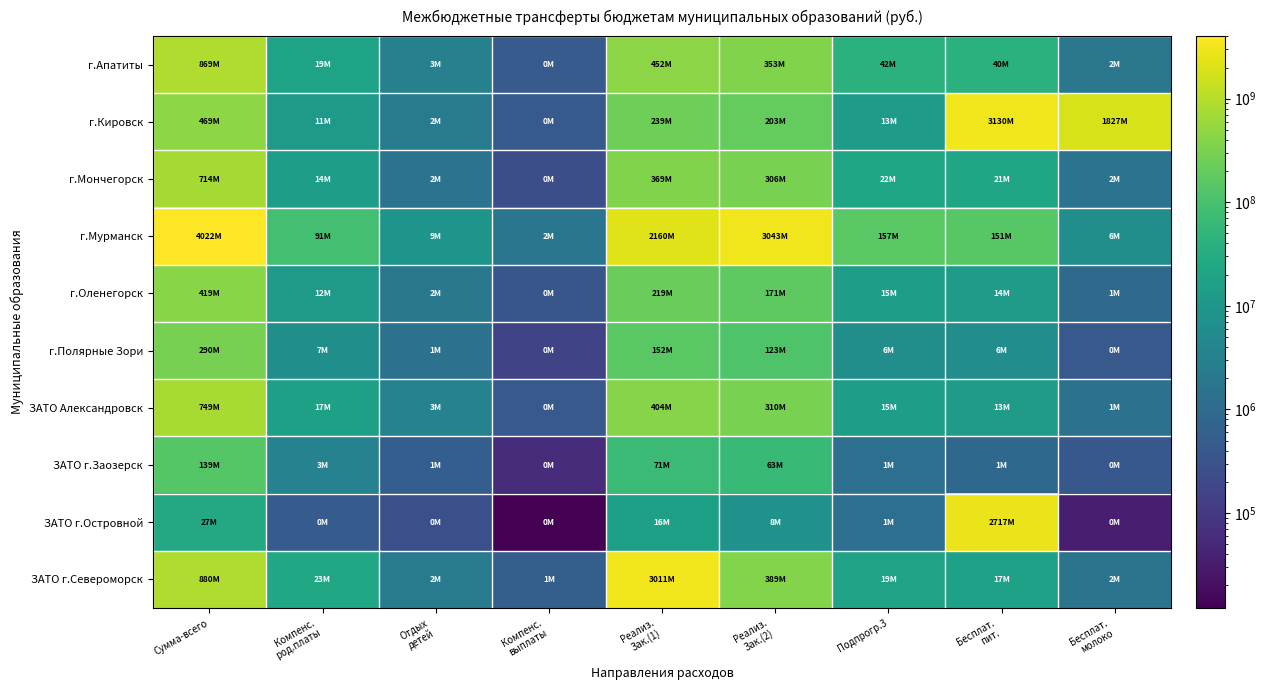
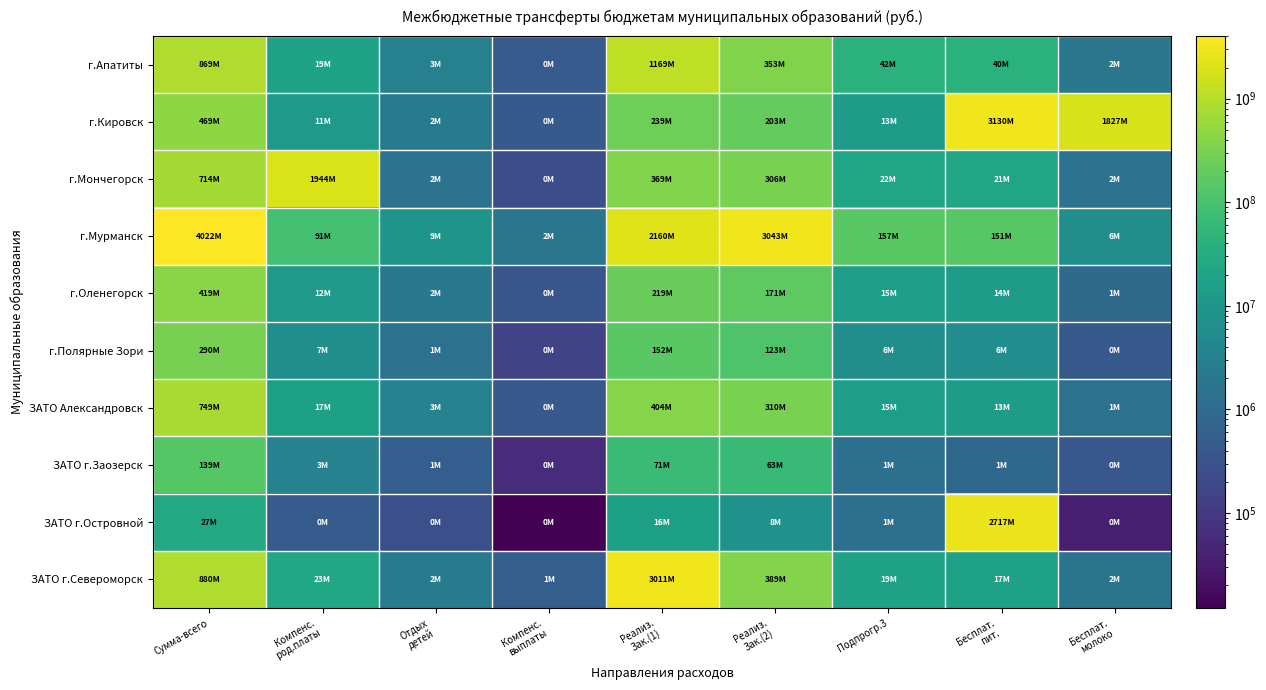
  {
    "г.Апатиты": {
      "Сумма-всего": "869M",
      "Компенс. род.платы": "19M",
      "Отдых детей": "3M",
      "Компенс. выплаты": "0M",
-     "Реализ. Зак.(1)": "452M",
+     "Реализ. Зак.(1)": "1169M",
      "Реализ. Зак.(2)": "353M",
      "Подпрогр.3": "42M",
      "Бесплат. пит.": "40M",
      "Бесплат. молоко": "2M"
    },
    "г.Кировск": {
      "Сумма-всего": "469M",
      "Компенс. род.платы": "11M",
      "Отдых детей": "2M",
      "Компенс. выплаты": "0M",
      "Реализ. Зак.(1)": "239M",
      "Реализ. Зак.(2)": "203M",
      "Подпрогр.3": "13M",
      "Бесплат. пит.": "3130M",
      "Бесплат. молоко": "1827M"
    },
    "г.Мончегорск": {
      "Сумма-всего": "714M",
-     "Компенс. род.платы": "14M",
+     "Компенс. род.платы": "1944M",
      "Отдых детей": "2M",
      "Компенс. выплаты": "0M",
      "Реализ. Зак.(1)": "369M",
      "Реализ. Зак.(2)": "306M",
      "Подпрогр.3": "22M",
      "Бесплат. пит.": "21M",
      "Бесплат. молоко": "2M"
    },
    "г.Мурманск": {
      "Сумма-всего": "4022M",
      "Компенс. род.платы": "91M",
      "Отдых детей": "9M",
      "Компенс. выплаты": "2M",
      "Реализ. Зак.(1)": "2160M",
      "Реализ. Зак.(2)": "3043M",
      "Подпрогр.3": "157M",
      "Бесплат. пит.": "151M",
      "Бесплат. молоко": "6M"
    },
    "г.Оленегорск": {
      "Сумма-всего": "419M",
      "Компенс. род.платы": "12M",
      "Отдых детей": "2M",
      "Компенс. выплаты": "0M",
      "Реализ. Зак.(1)": "219M",
      "Реализ. Зак.(2)": "171M",
      "Подпрогр.3": "15M",
      "Бесплат. пит.": "14M",
      "Бесплат. молоко": "1M"
    },
    "г.Полярные Зори": {
      "Сумма-всего": "290M",
      "Компенс. род.платы": "7M",
      "Отдых детей": "1M",
      "Компенс. выплаты": "0M",
      "Реализ. Зак.(1)": "152M",
      "Реализ. Зак.(2)": "123M",
      "Подпрогр.3": "6M",
      "Бесплат. пит.": "6M",
      "Бесплат. молоко": "0M"
    },
    "ЗАТО Александровск": {
      "Сумма-всего": "749M",
      "Компенс. род.платы": "17M",
      "Отдых детей": "3M",
      "Компенс. выплаты": "0M",
      "Реализ. Зак.(1)": "404M",
      "Реализ. Зак.(2)": "310M",
      "Подпрогр.3": "15M",
      "Бесплат. пит.": "13M",
      "Бесплат. молоко": "1M"
    },
    "ЗАТО г.Заозерск": {
      "Сумма-всего": "139M",
      "Компенс. род.платы": "3M",
      "Отдых детей": "1M",
      "Компенс. выплаты": "0M",
      "Реализ. Зак.(1)": "71M",
      "Реализ. Зак.(2)": "63M",
      "Подпрогр.3": "1M",
      "Бесплат. пит.": "1M",
      "Бесплат. молоко": "0M"
    },
    "ЗАТО г.Островной": {
      "Сумма-всего": "27M",
      "Компенс. род.платы": "0M",
      "Отдых детей": "0M",
      "Компенс. выплаты": "0M",
      "Реализ. Зак.(1)": "16M",
      "Реализ. Зак.(2)": "8M",
      "Подпрогр.3": "1M",
      "Бесплат. пит.": "2717M",
      "Бесплат. молоко": "0M"
    },
    "ЗАТО г.Североморск": {
      "Сумма-всего": "880M",
      "Компенс. род.платы": "23M",
      "Отдых детей": "2M",
      "Компенс. выплаты": "1M",
      "Реализ. Зак.(1)": "3011M",
      "Реализ. Зак.(2)": "389M",
      "Подпрогр.3": "19M",
      "Бесплат. пит.": "17M",
      "Бесплат. молоко": "2M"
    }
  }
